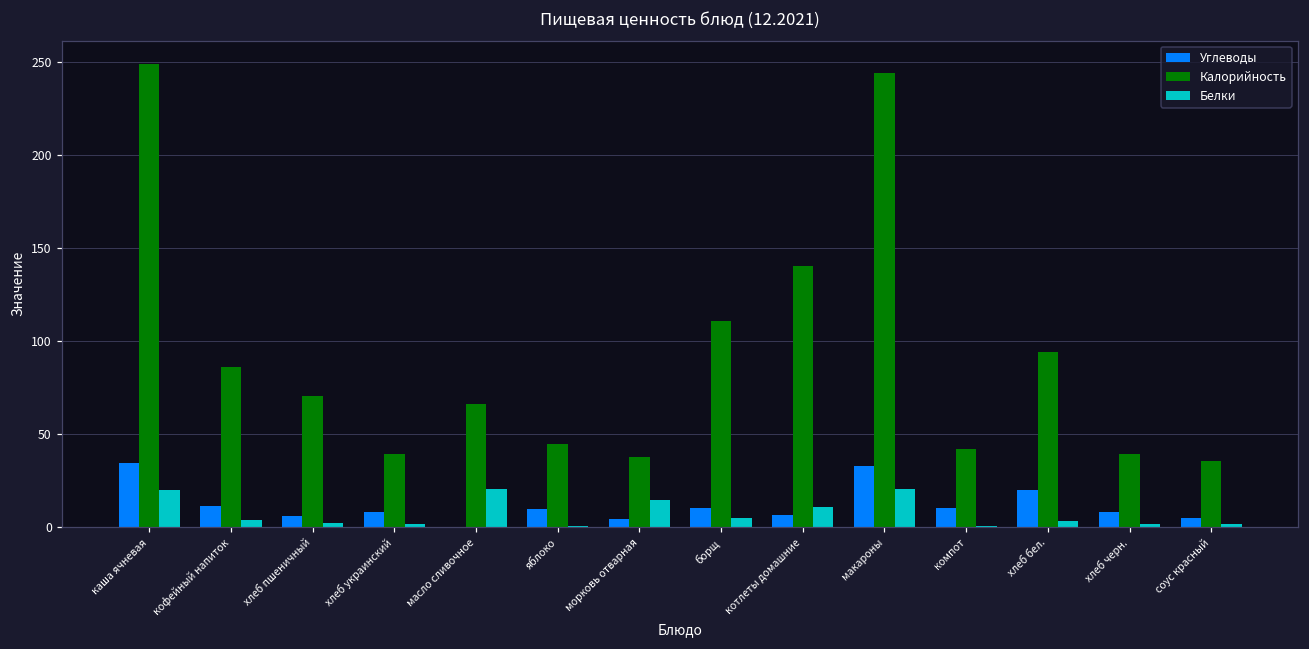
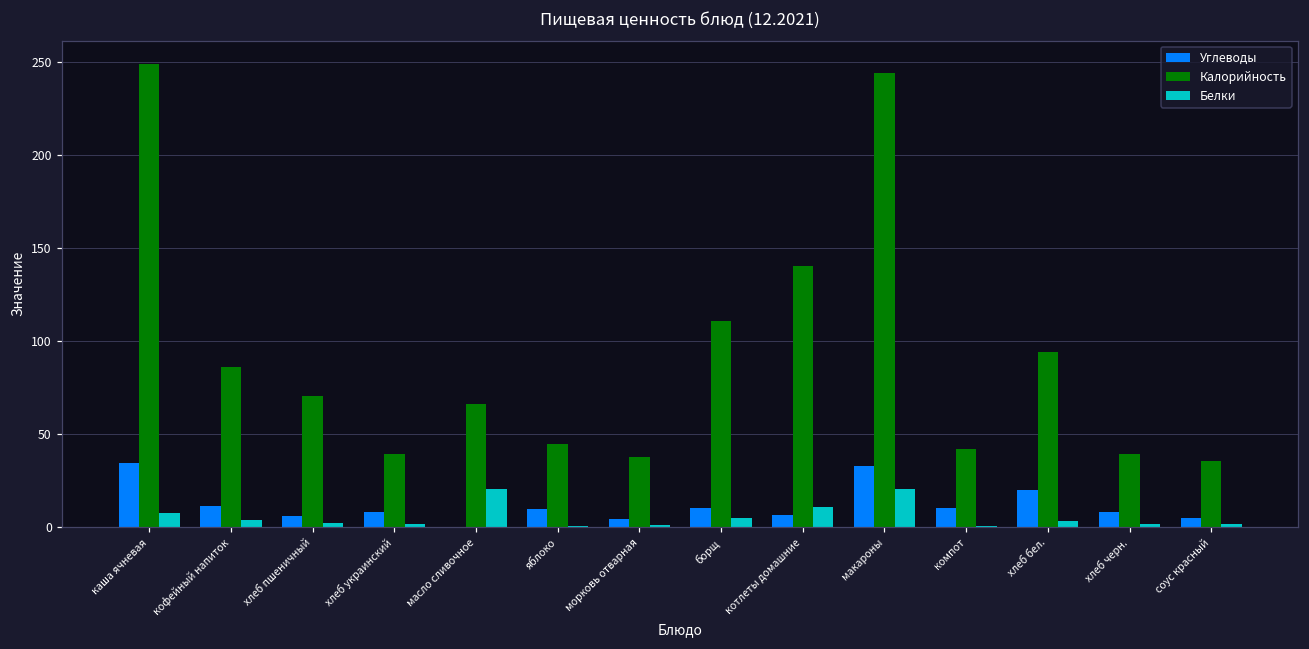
  {
    "Углеводы": {
      "каша ячневая": 34,
      "кофейный напиток": 11,
      "хлеб пшеничный": 6,
      "хлеб украинский": 8,
      "яблоко": 10,
      "морковь отварная": 4,
      "борщ": 10,
      "котлеты домашние": 6,
      "макароны": 33,
      "компот": 10,
      "хлеб бел.": 20,
      "хлеб черн.": 8,
      "соус красный": 5
    },
    "Калорийность": {
      "каша ячневая": 249,
      "кофейный напиток": 86,
      "хлеб пшеничный": 70,
      "хлеб украинский": 39,
      "масло сливочное": 66,
      "яблоко": 44,
      "морковь отварная": 38,
      "борщ": 110,
      "котлеты домашние": 140,
      "макароны": 244,
      "компот": 42,
      "хлеб бел.": 94,
      "хлеб черн.": 39,
      "соус красный": 35
    },
    "Белки": {
-     "каша ячневая": 20,
+     "каша ячневая": 7,
      "кофейный напиток": 4,
      "хлеб пшеничный": 2,
      "масло сливочное": 20,
-     "морковь отварная": 14,
+     "морковь отварная": 1,
      "борщ": 5,
      "котлеты домашние": 10,
      "макароны": 20,
      "хлеб бел.": 3,
      "соус красный": 2
    }
  }
